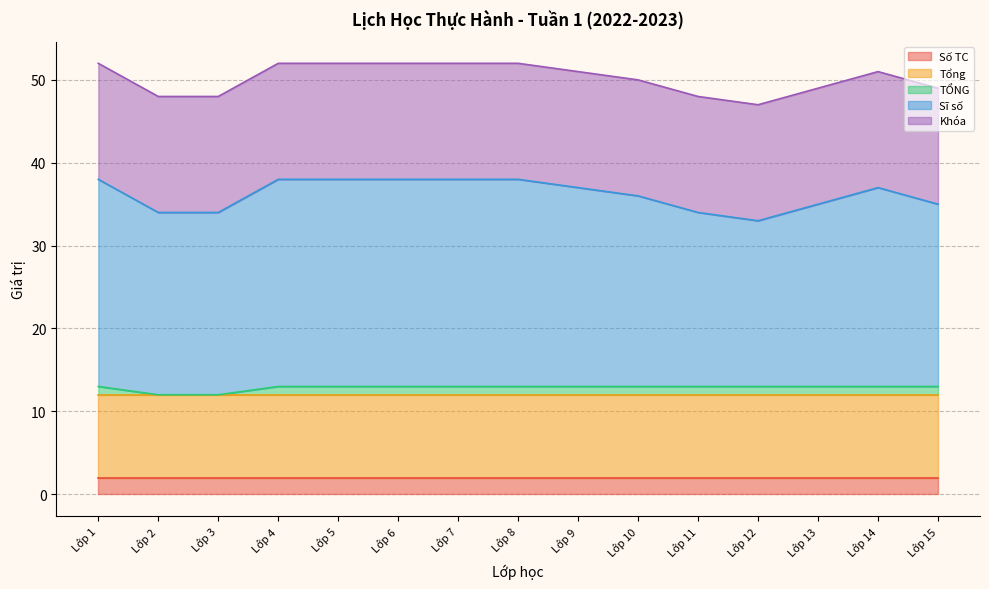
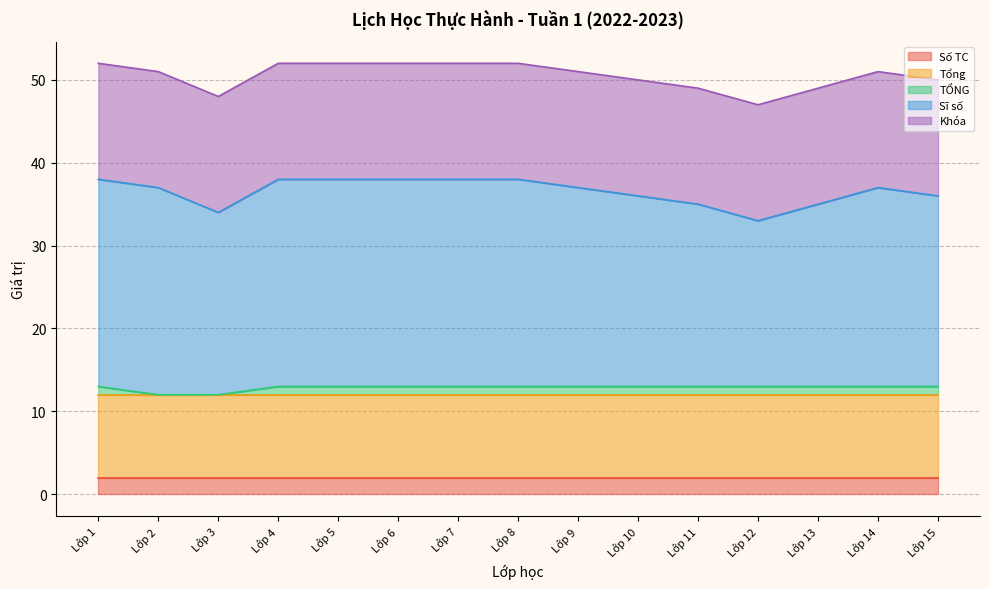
  {
    "Số TC": {
      "Lớp 1": 2,
      "Lớp 2": 2,
      "Lớp 3": 2,
      "Lớp 4": 2,
      "Lớp 5": 2,
      "Lớp 6": 2,
      "Lớp 7": 2,
      "Lớp 8": 2,
      "Lớp 9": 2,
      "Lớp 10": 2,
      "Lớp 11": 2,
      "Lớp 12": 2,
      "Lớp 13": 2,
      "Lớp 14": 2,
      "Lớp 15": 2
    },
    "Tổng": {
      "Lớp 1": 10,
      "Lớp 4": 10,
      "Lớp 5": 10,
      "Lớp 6": 10,
      "Lớp 7": 10,
      "Lớp 8": 10,
      "Lớp 9": 10,
      "Lớp 10": 10,
      "Lớp 11": 10,
      "Lớp 12": 10,
      "Lớp 13": 10,
      "Lớp 14": 10,
      "Lớp 15": 10
    },
    "TỔNG": {
      "Lớp 1": 1,
      "Lớp 4": 1,
      "Lớp 5": 1,
      "Lớp 6": 1,
      "Lớp 7": 1,
      "Lớp 8": 1,
      "Lớp 9": 1,
      "Lớp 10": 1,
      "Lớp 11": 1,
      "Lớp 12": 1,
      "Lớp 13": 1,
      "Lớp 14": 1,
      "Lớp 15": 1
    },
    "Sĩ số": {
      "Lớp 1": 25,
-     "Lớp 2": 22,
+     "Lớp 2": 25,
      "Lớp 3": 22,
      "Lớp 4": 25,
      "Lớp 5": 25,
      "Lớp 6": 25,
      "Lớp 7": 25,
      "Lớp 8": 25,
      "Lớp 9": 24,
      "Lớp 10": 23,
-     "Lớp 11": 21,
+     "Lớp 11": 22,
      "Lớp 12": 20,
      "Lớp 13": 22,
      "Lớp 14": 24,
-     "Lớp 15": 22
+     "Lớp 15": 23
    },
    "Khóa": {
      "Lớp 1": 14,
      "Lớp 2": 14,
      "Lớp 3": 14,
      "Lớp 4": 14,
      "Lớp 5": 14,
      "Lớp 6": 14,
      "Lớp 7": 14,
      "Lớp 8": 14,
      "Lớp 9": 14,
      "Lớp 10": 14,
      "Lớp 11": 14,
      "Lớp 12": 14,
      "Lớp 13": 14,
      "Lớp 14": 14
    }
  }
